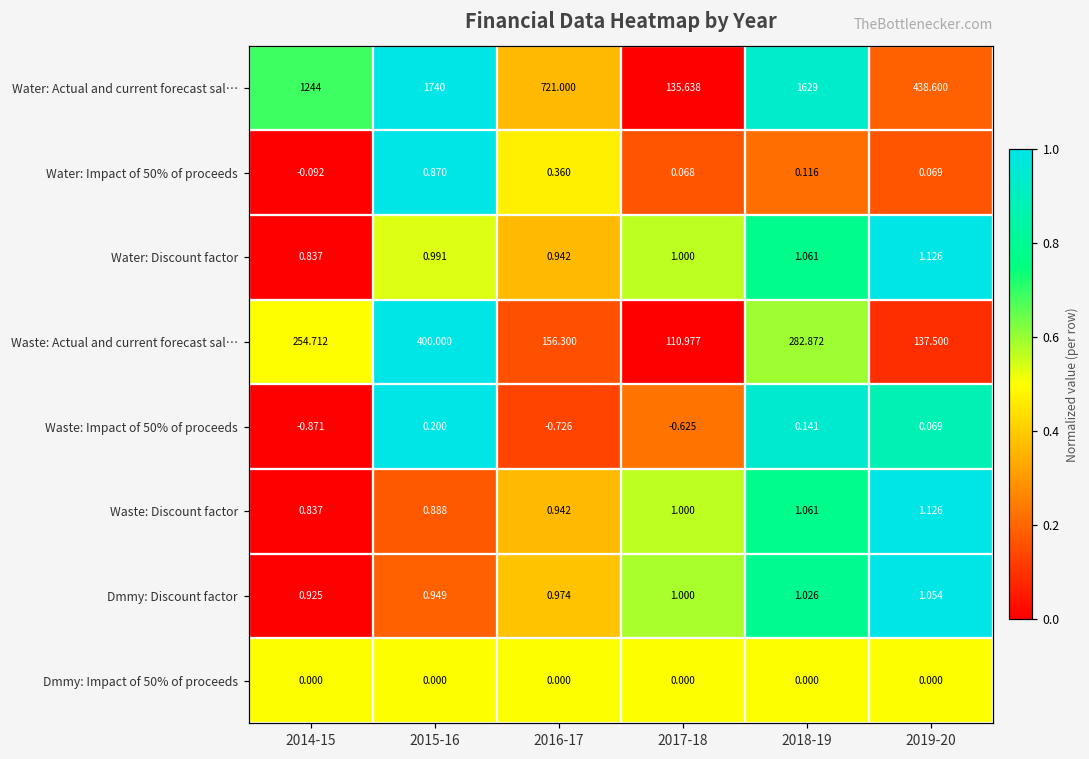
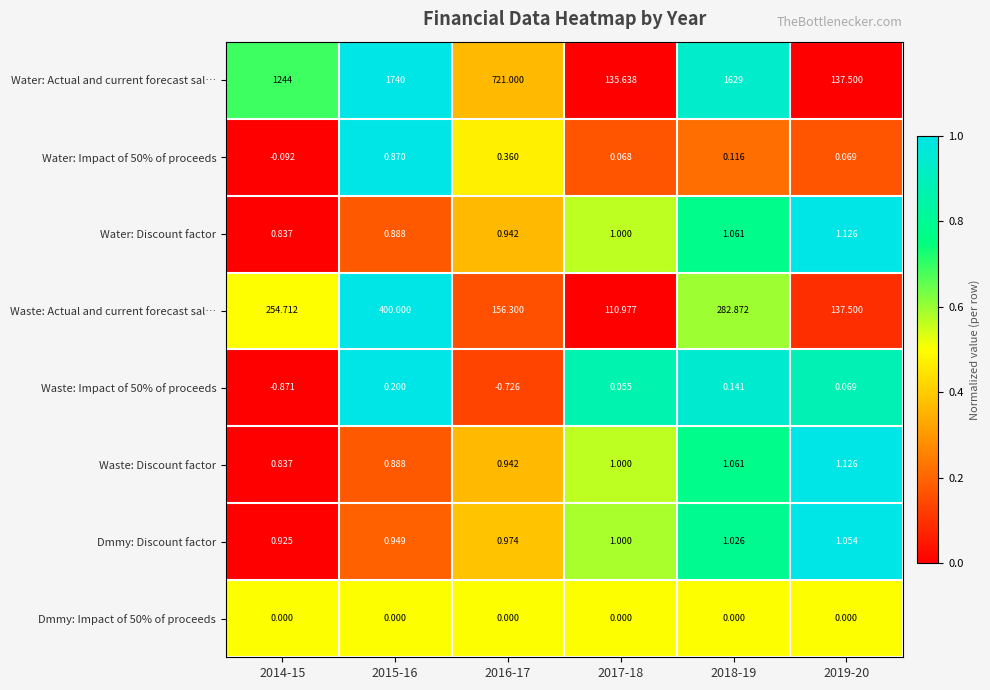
  {
    "Water: Actual and current forecast sal…": {
      "2014-15": 1244,
      "2015-16": 1740,
      "2016-17": 721.000,
      "2017-18": 135.638,
      "2018-19": 1629,
-     "2019-20": 438.600
+     "2019-20": 137.500
    },
    "Water: Impact of 50% of proceeds": {
      "2014-15": -0.092,
      "2015-16": 0.870,
      "2016-17": 0.360,
      "2017-18": 0.068,
      "2018-19": 0.116,
      "2019-20": 0.069
    },
    "Water: Discount factor": {
      "2014-15": 0.837,
-     "2015-16": 0.991,
+     "2015-16": 0.888,
      "2016-17": 0.942,
      "2017-18": 1.000,
      "2018-19": 1.061,
      "2019-20": 1.126
    },
    "Waste: Actual and current forecast sal…": {
      "2014-15": 254.712,
      "2015-16": 400.000,
      "2016-17": 156.300,
      "2017-18": 110.977,
      "2018-19": 282.872,
      "2019-20": 137.500
    },
    "Waste: Impact of 50% of proceeds": {
      "2014-15": -0.871,
      "2015-16": 0.200,
      "2016-17": -0.726,
-     "2017-18": -0.625,
+     "2017-18": 0.055,
      "2018-19": 0.141,
      "2019-20": 0.069
    },
    "Waste: Discount factor": {
      "2014-15": 0.837,
      "2015-16": 0.888,
      "2016-17": 0.942,
      "2017-18": 1.000,
      "2018-19": 1.061,
      "2019-20": 1.126
    },
    "Dmmy: Discount factor": {
      "2014-15": 0.925,
      "2015-16": 0.949,
      "2016-17": 0.974,
      "2017-18": 1.000,
      "2018-19": 1.026,
      "2019-20": 1.054
    },
    "Dmmy: Impact of 50% of proceeds": {
      "2014-15": 0.000,
      "2015-16": 0.000,
      "2016-17": 0.000,
      "2017-18": 0.000,
      "2018-19": 0.000,
      "2019-20": 0.000
    }
  }
